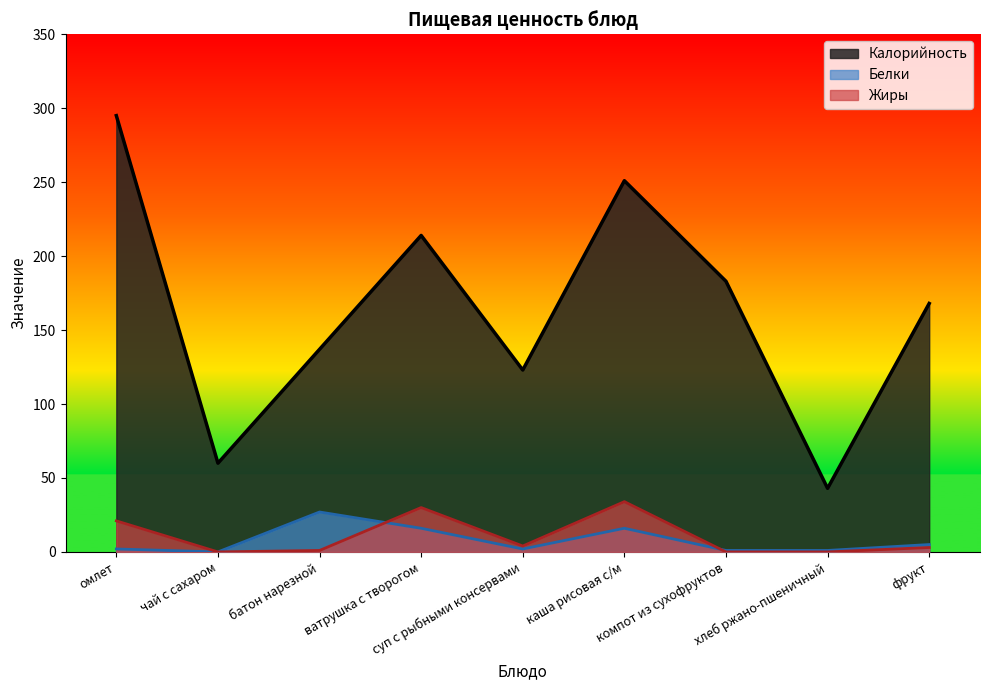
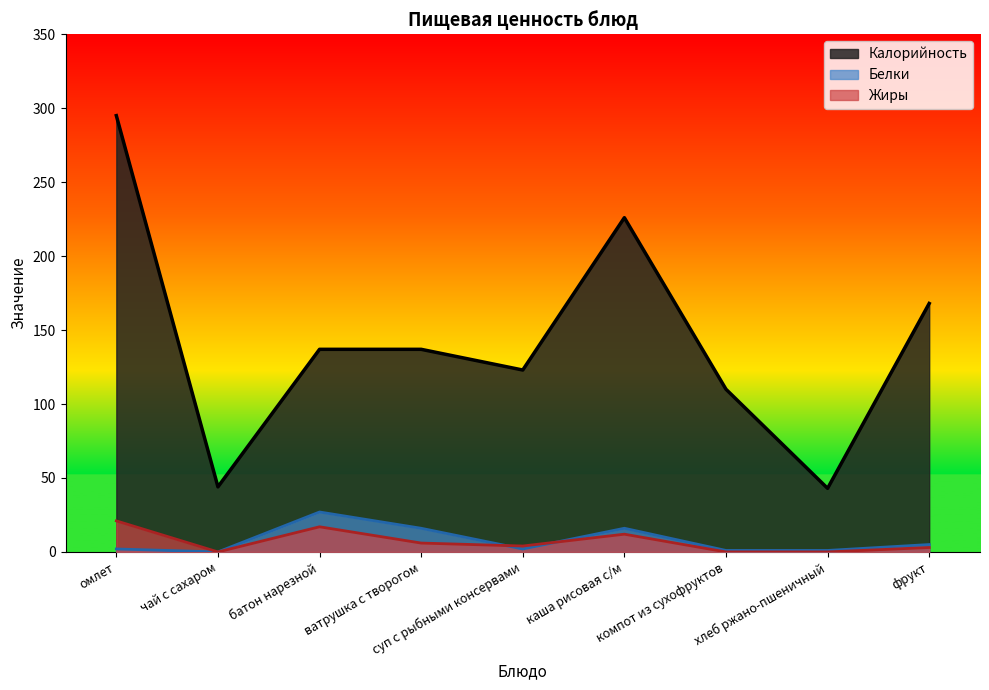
  {
    "Калорийность": {
      "омлет": 295,
-     "чай с сахаром": 60,
+     "чай с сахаром": 44,
      "батон нарезной": 137,
-     "ватрушка с творогом": 214,
+     "ватрушка с творогом": 137,
      "суп с рыбными консервами": 123,
-     "каша рисовая с/м": 251,
-     "компот из сухофруктов": 183,
+     "каша рисовая с/м": 226,
+     "компот из сухофруктов": 110,
      "хлеб ржано-пшеничный": 43,
      "фрукт": 168
    },
    "Белки": {
      "омлет": 2,
      "батон нарезной": 27,
      "ватрушка с творогом": 16,
      "суп с рыбными консервами": 2,
      "каша рисовая с/м": 16,
      "фрукт": 5
    },
    "Жиры": {
      "омлет": 21,
-     "батон нарезной": 1,
-     "ватрушка с творогом": 30,
+     "батон нарезной": 17,
+     "ватрушка с творогом": 6,
      "суп с рыбными консервами": 4,
-     "каша рисовая с/м": 34,
+     "каша рисовая с/м": 12,
      "фрукт": 3
    }
  }
